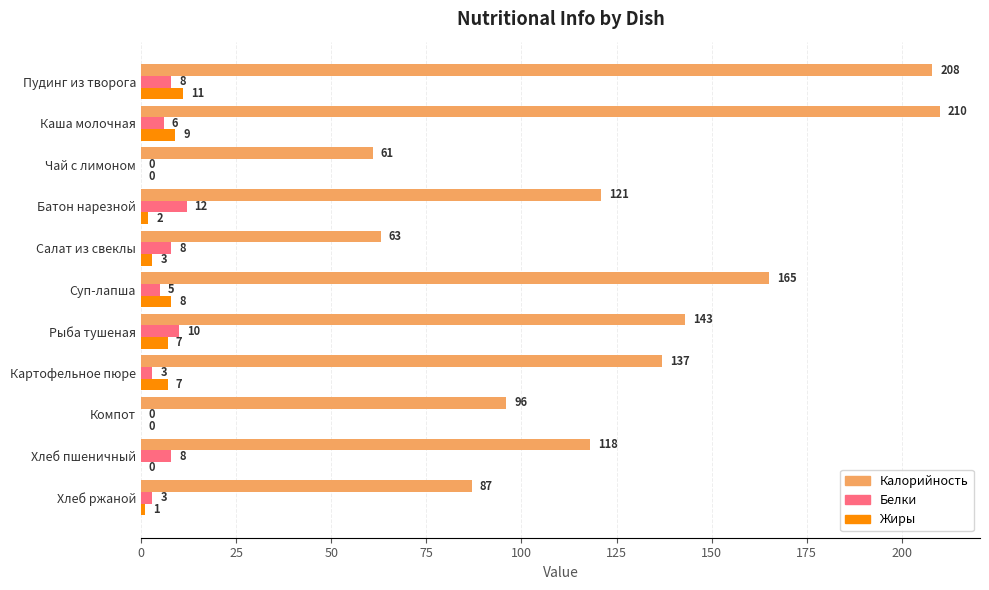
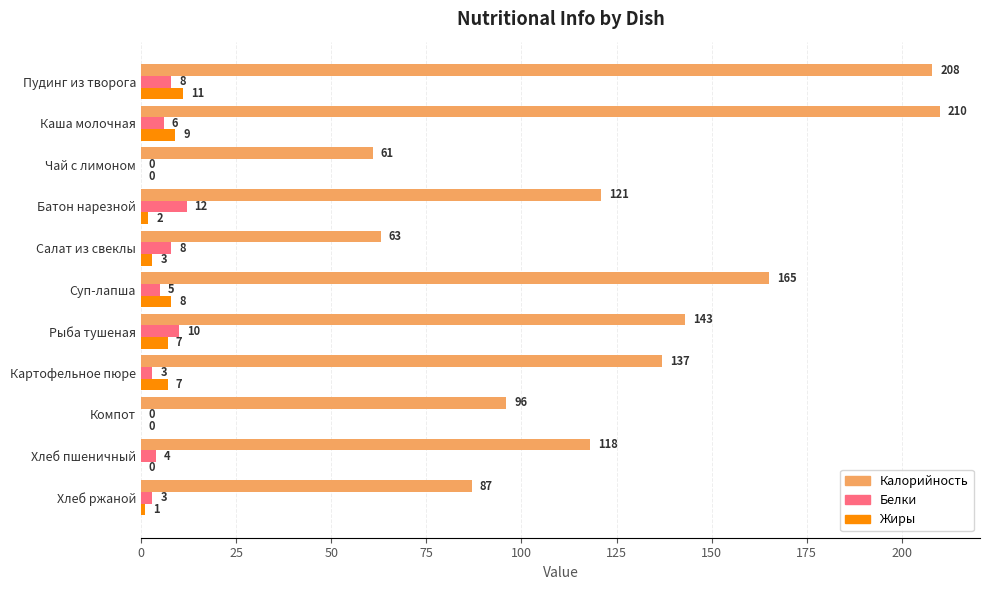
  {
    "Калорийность": {
      "Пудинг из творога": 208,
      "Каша молочная": 210,
      "Чай с лимоном": 61,
      "Батон нарезной": 121,
      "Салат из свеклы": 63,
      "Суп-лапша": 165,
      "Рыба тушеная": 143,
      "Картофельное пюре": 137,
      "Компот": 96,
      "Хлеб пшеничный": 118,
      "Хлеб ржаной": 87
    },
    "Белки": {
      "Пудинг из творога": 8,
      "Каша молочная": 6,
      "Чай с лимоном": 0,
      "Батон нарезной": 12,
      "Салат из свеклы": 8,
      "Суп-лапша": 5,
      "Рыба тушеная": 10,
      "Картофельное пюре": 3,
      "Компот": 0,
-     "Хлеб пшеничный": 8,
+     "Хлеб пшеничный": 4,
      "Хлеб ржаной": 3
    },
    "Жиры": {
      "Пудинг из творога": 11,
      "Каша молочная": 9,
      "Чай с лимоном": 0,
      "Батон нарезной": 2,
      "Салат из свеклы": 3,
      "Суп-лапша": 8,
      "Рыба тушеная": 7,
      "Картофельное пюре": 7,
      "Компот": 0,
      "Хлеб пшеничный": 0,
      "Хлеб ржаной": 1
    }
  }
